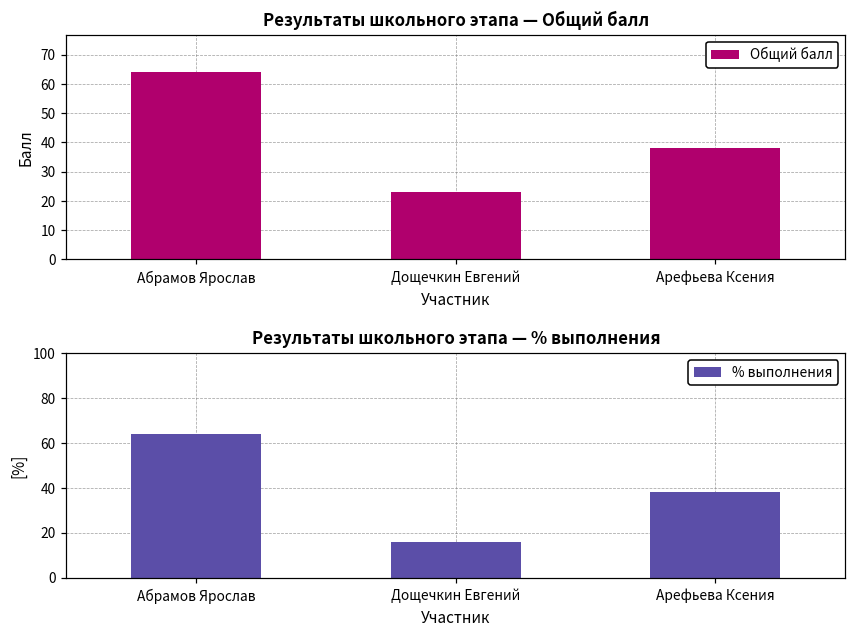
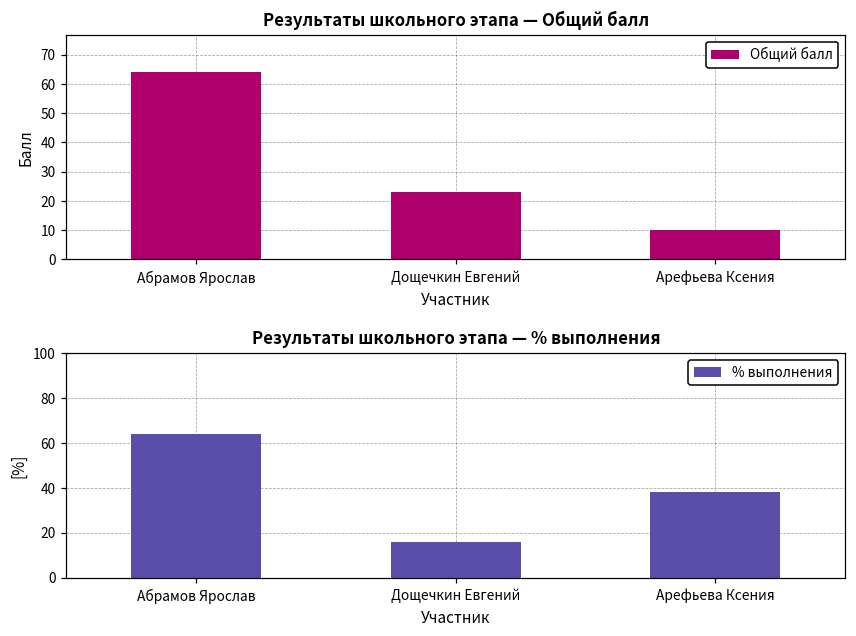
  {
    "Результаты школьного этапа — Общий балл": {
      "Абрамов Ярослав": 64,
      "Дощечкин Евгений": 23,
-     "Арефьева Ксения": 38
+     "Арефьева Ксения": 10
    },
    "Результаты школьного этапа — % выполнения": {
      "Абрамов Ярослав": 64,
      "Дощечкин Евгений": 16,
      "Арефьева Ксения": 38
    }
  }
